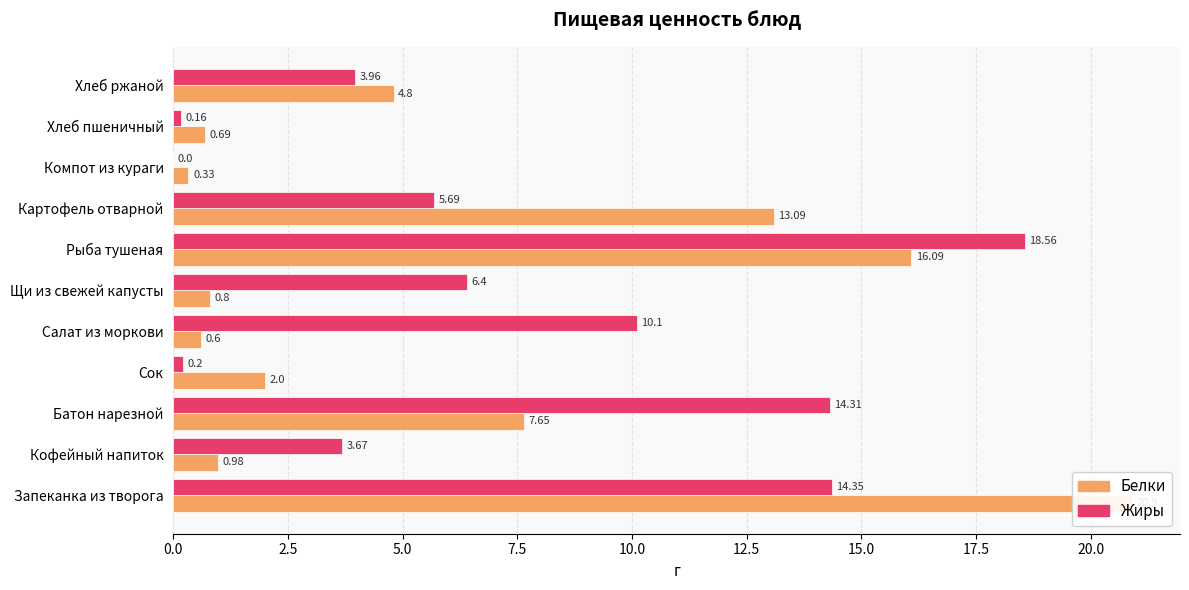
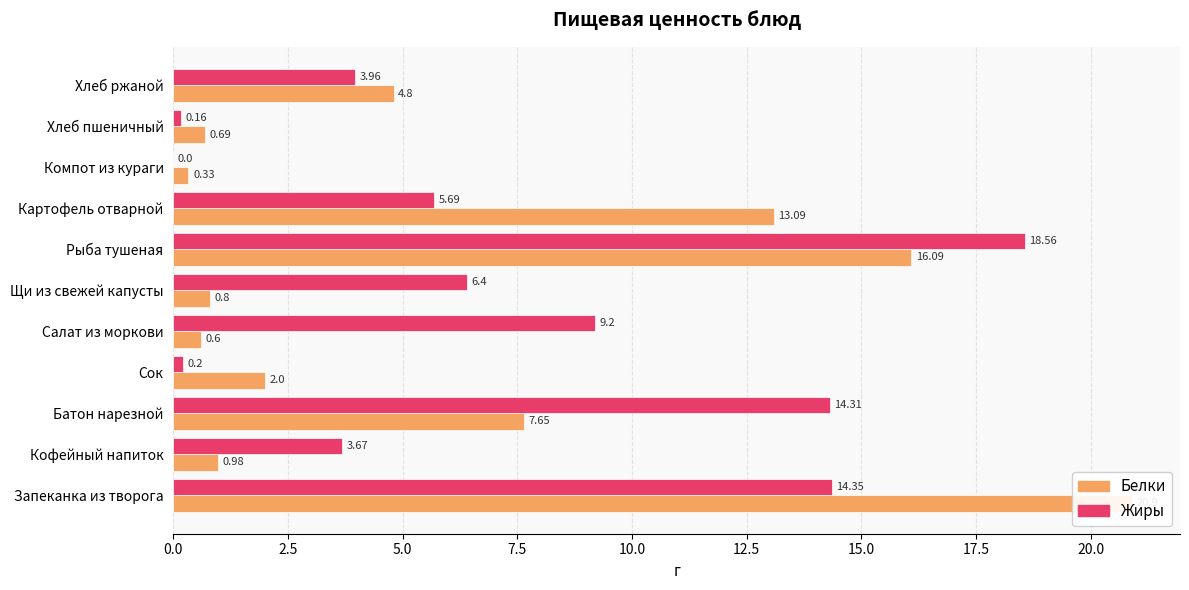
  {
    "Белки": {
      "Хлеб ржаной": 4.8,
      "Хлеб пшеничный": 0.69,
      "Компот из кураги": 0.33,
      "Картофель отварной": 13.09,
      "Рыба тушеная": 16.09,
      "Щи из свежей капусты": 0.8,
      "Салат из моркови": 0.6,
      "Сок": 2.0,
      "Батон нарезной": 7.65,
      "Кофейный напиток": 0.98
    },
    "Жиры": {
      "Хлеб ржаной": 3.96,
      "Хлеб пшеничный": 0.16,
      "Компот из кураги": 0.0,
      "Картофель отварной": 5.69,
      "Рыба тушеная": 18.56,
      "Щи из свежей капусты": 6.4,
-     "Салат из моркови": 10.1,
+     "Салат из моркови": 9.2,
      "Сок": 0.2,
      "Батон нарезной": 14.31,
      "Кофейный напиток": 3.67,
      "Запеканка из творога": 14.35
    }
  }
